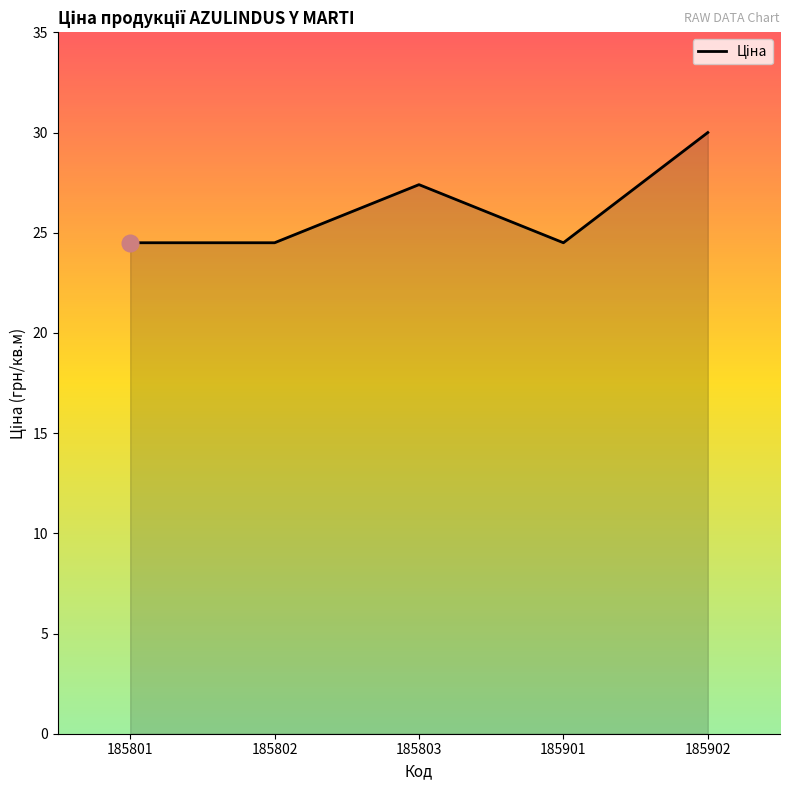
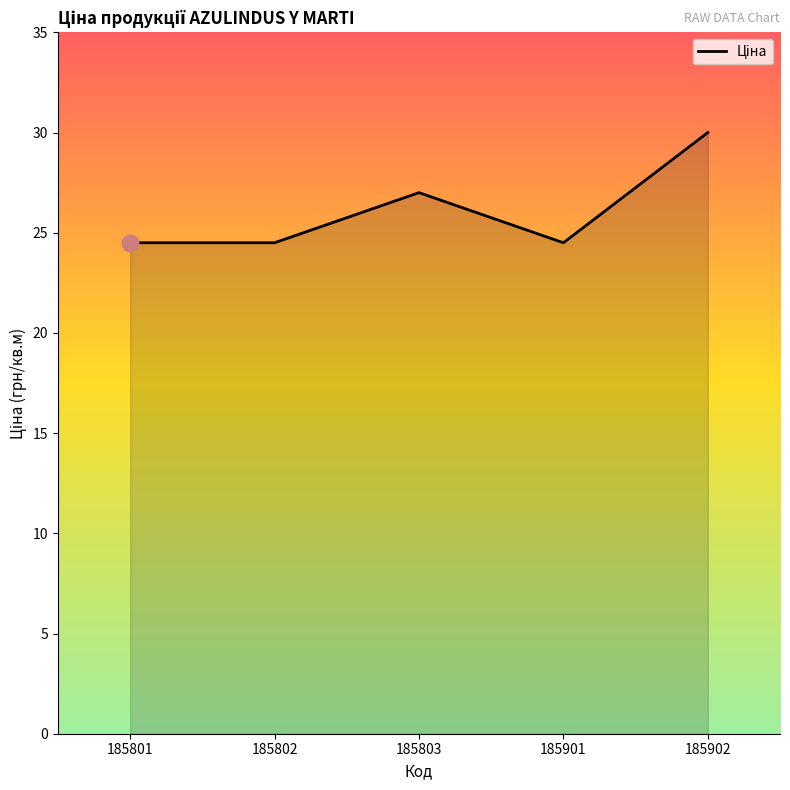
  {
    "Ціна": {
      "185802": 24.5,
-     "185803": 27.4,
+     "185803": 27.0,
      "185901": 24.5,
      "185902": 30.0
    }
  }
